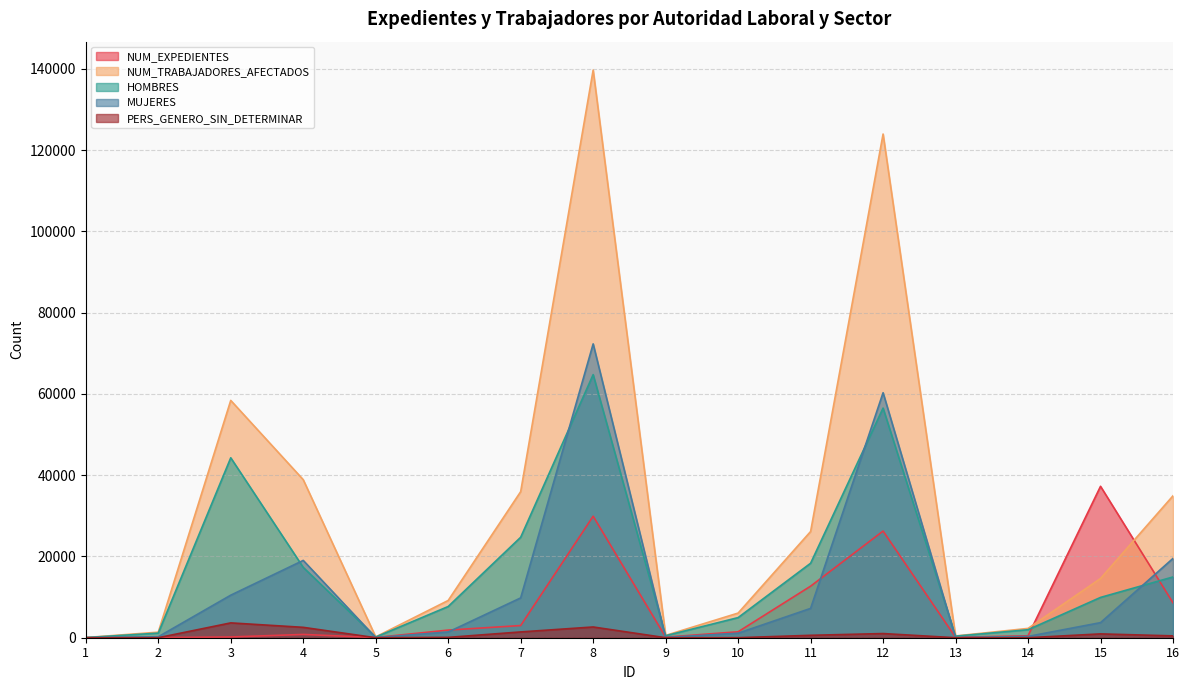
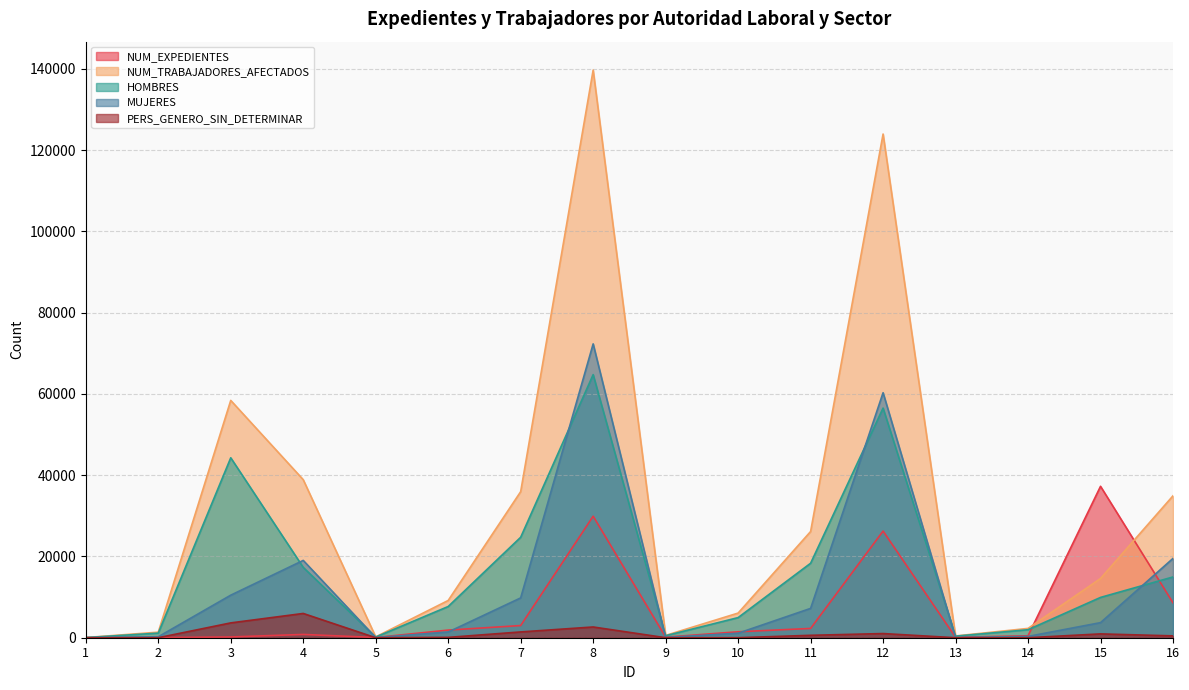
  {
    "NUM_EXPEDIENTES": {
      "3": 0,
      "4": 1000,
      "7": 3000,
      "8": 30000,
-     "11": 13000,
+     "11": 2000,
      "12": 26000,
      "15": 37000,
      "16": 9000
    },
    "NUM_TRABAJADORES_AFECTADOS": {
      "3": 58000,
      "4": 39000,
      "6": 9000,
      "7": 36000,
      "8": 140000,
      "10": 6000,
      "11": 26000,
      "12": 124000,
      "15": 15000,
      "16": 35000
    },
    "PERS_GENERO_SIN_DETERMINAR": {
      "3": 4000,
-     "4": 3000,
+     "4": 6000,
      "6": 0,
      "7": 1000,
      "8": 3000,
      "10": 0,
      "11": 1000,
      "12": 1000,
      "15": 1000,
      "16": 0
    }
  }
